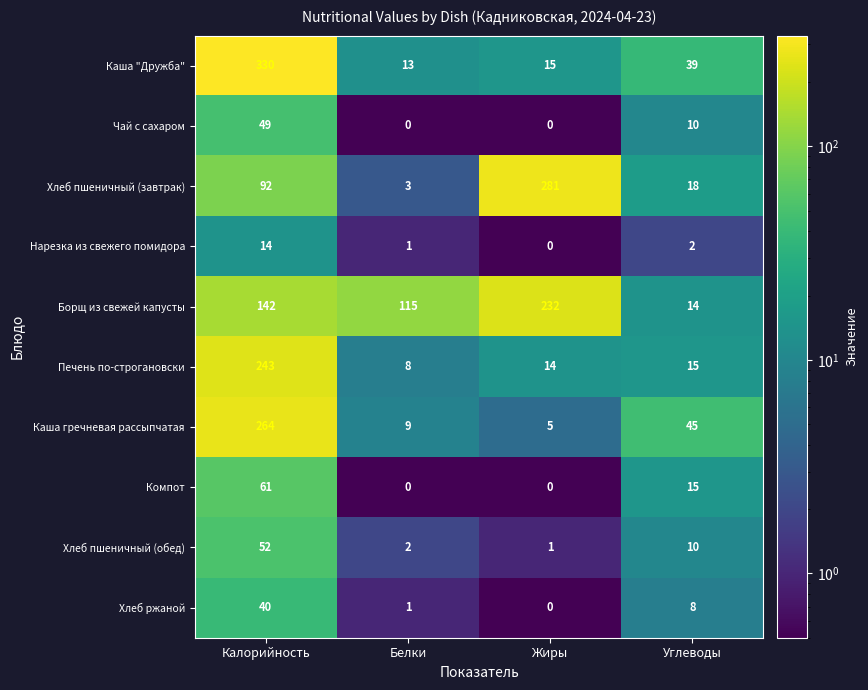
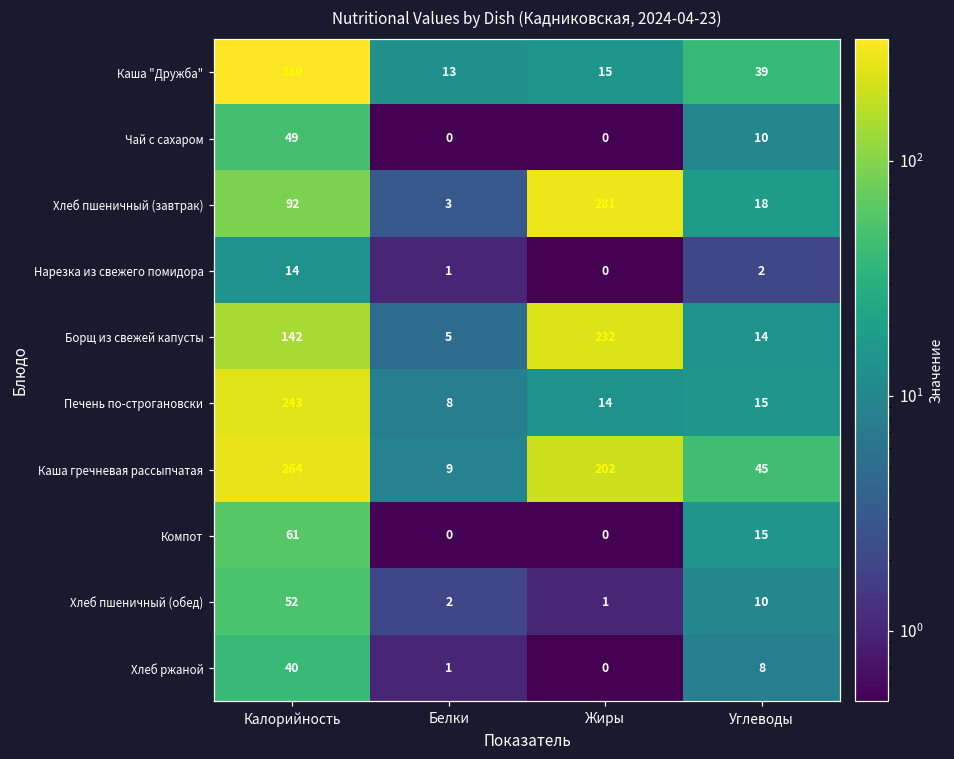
  {
    "Каша \"Дружба\"": {
      "Белки": 13,
      "Жиры": 15,
      "Углеводы": 39
    },
    "Чай с сахаром": {
      "Калорийность": 49,
      "Белки": 0,
      "Жиры": 0,
      "Углеводы": 10
    },
    "Хлеб пшеничный (завтрак)": {
      "Калорийность": 92,
      "Белки": 3,
      "Углеводы": 18
    },
    "Нарезка из свежего помидора": {
      "Калорийность": 14,
      "Белки": 1,
      "Жиры": 0,
      "Углеводы": 2
    },
    "Борщ из свежей капусты": {
      "Калорийность": 142,
-     "Белки": 115,
+     "Белки": 5,
      "Углеводы": 14
    },
    "Печень по-строгановски": {
      "Белки": 8,
      "Жиры": 14,
      "Углеводы": 15
    },
    "Каша гречневая рассыпчатая": {
      "Белки": 9,
-     "Жиры": 5,
+     "Жиры": 202,
      "Углеводы": 45
    },
    "Компот": {
      "Калорийность": 61,
      "Белки": 0,
      "Жиры": 0,
      "Углеводы": 15
    },
    "Хлеб пшеничный (обед)": {
      "Калорийность": 52,
      "Белки": 2,
      "Жиры": 1,
      "Углеводы": 10
    },
    "Хлеб ржаной": {
      "Калорийность": 40,
      "Белки": 1,
      "Жиры": 0,
      "Углеводы": 8
    }
  }
